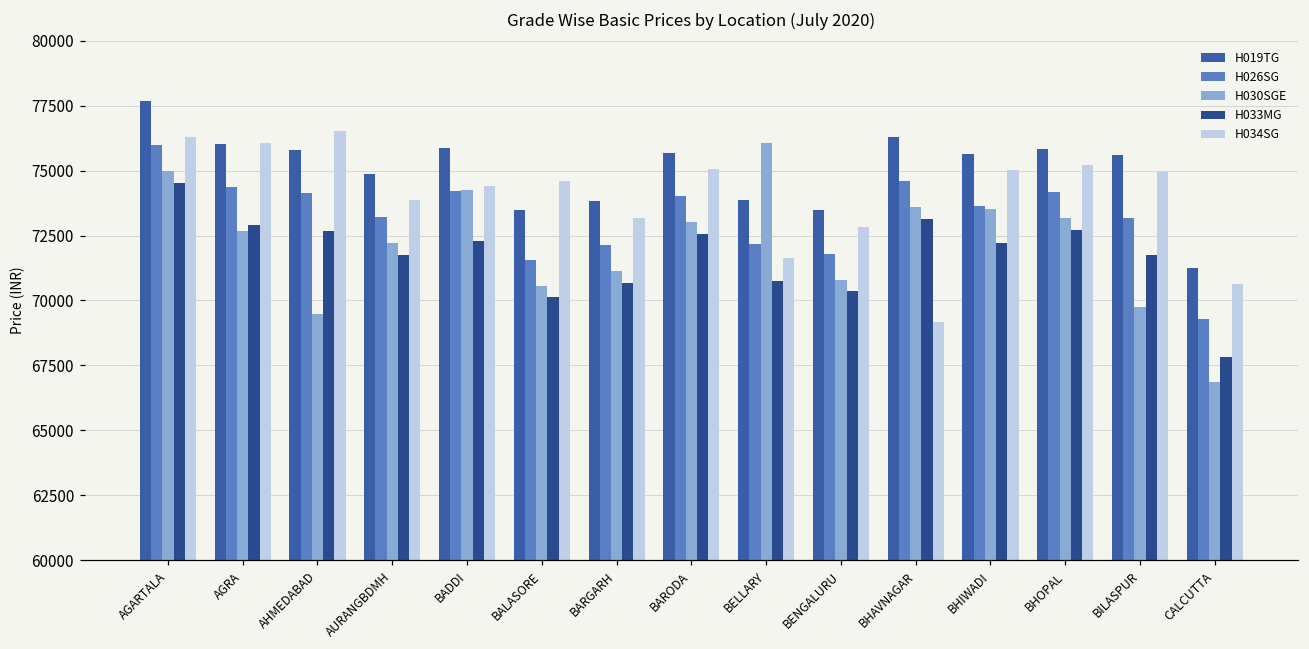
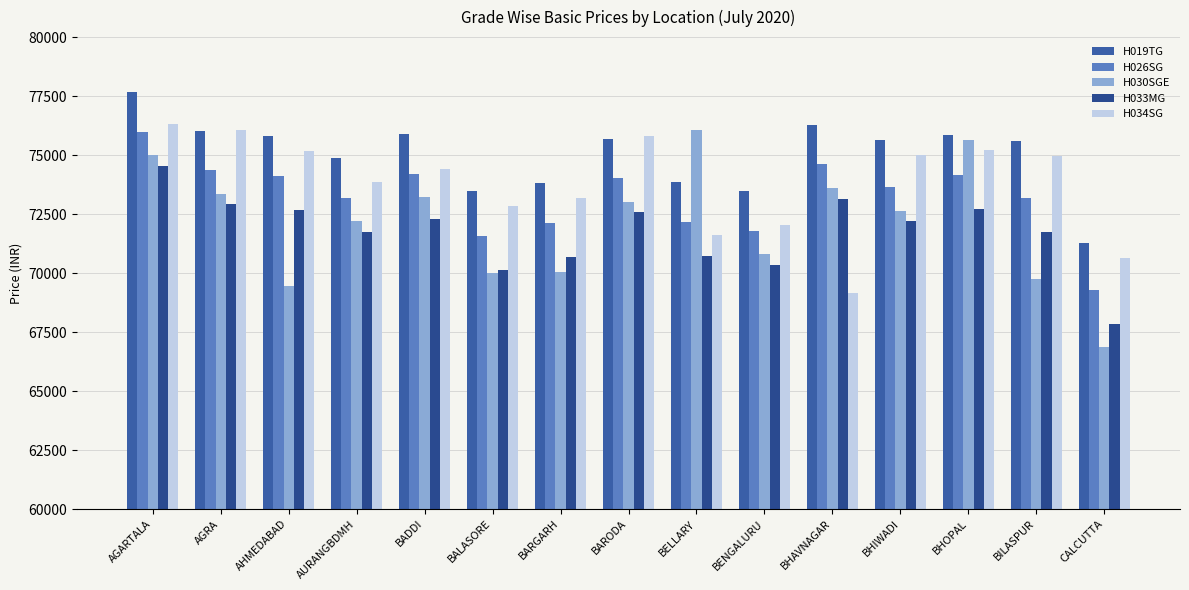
  {
    "H030SGE": {
      "AGARTALA": 75000,
-     "AGRA": 72700,
+     "AGRA": 73400,
      "AHMEDABAD": 69500,
      "AURANGBDMH": 72200,
-     "BADDI": 74300,
-     "BALASORE": 70600,
-     "BARGARH": 71100,
+     "BADDI": 73200,
+     "BALASORE": 70000,
+     "BARGARH": 70100,
      "BARODA": 73000,
      "BELLARY": 76100,
      "BENGALURU": 70800,
      "BHAVNAGAR": 73600,
-     "BHIWADI": 73500,
-     "BHOPAL": 73200,
+     "BHIWADI": 72600,
+     "BHOPAL": 75700,
      "BILASPUR": 69800,
      "CALCUTTA": 66900
    },
    "H034SG": {
      "AGARTALA": 76300,
      "AGRA": 76100,
-     "AHMEDABAD": 76500,
+     "AHMEDABAD": 75200,
      "AURANGBDMH": 73900,
      "BADDI": 74400,
-     "BALASORE": 74600,
+     "BALASORE": 72800,
      "BARGARH": 73200,
-     "BARODA": 75100,
+     "BARODA": 75800,
      "BELLARY": 71600,
-     "BENGALURU": 72800,
+     "BENGALURU": 72000,
      "BHAVNAGAR": 69200,
      "BHIWADI": 75000,
      "BHOPAL": 75200,
      "BILASPUR": 74900,
      "CALCUTTA": 70600
    }
  }
